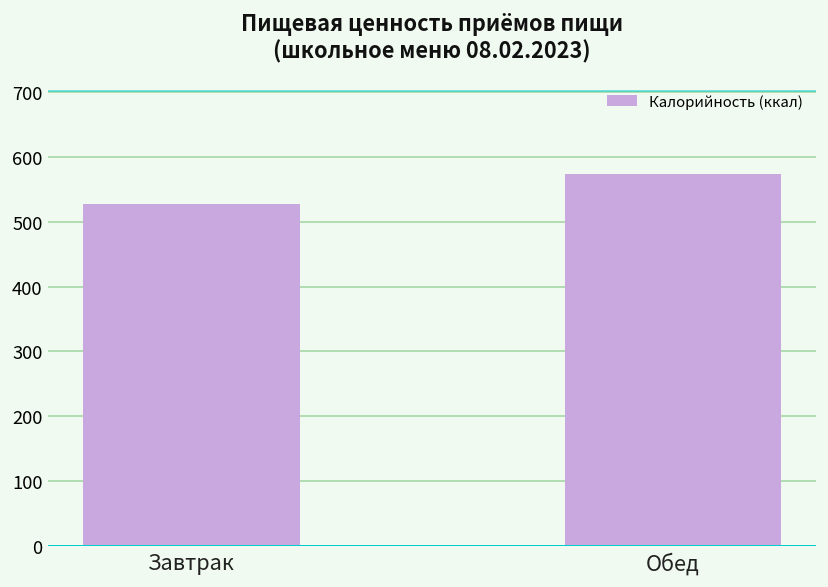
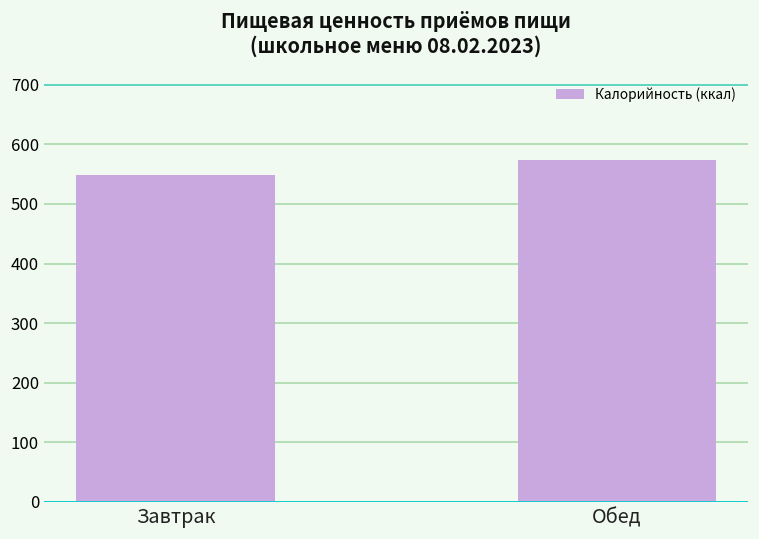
  {
-   "Завтрак": 530,
+   "Завтрак": 550,
    "Обед": 570
  }
